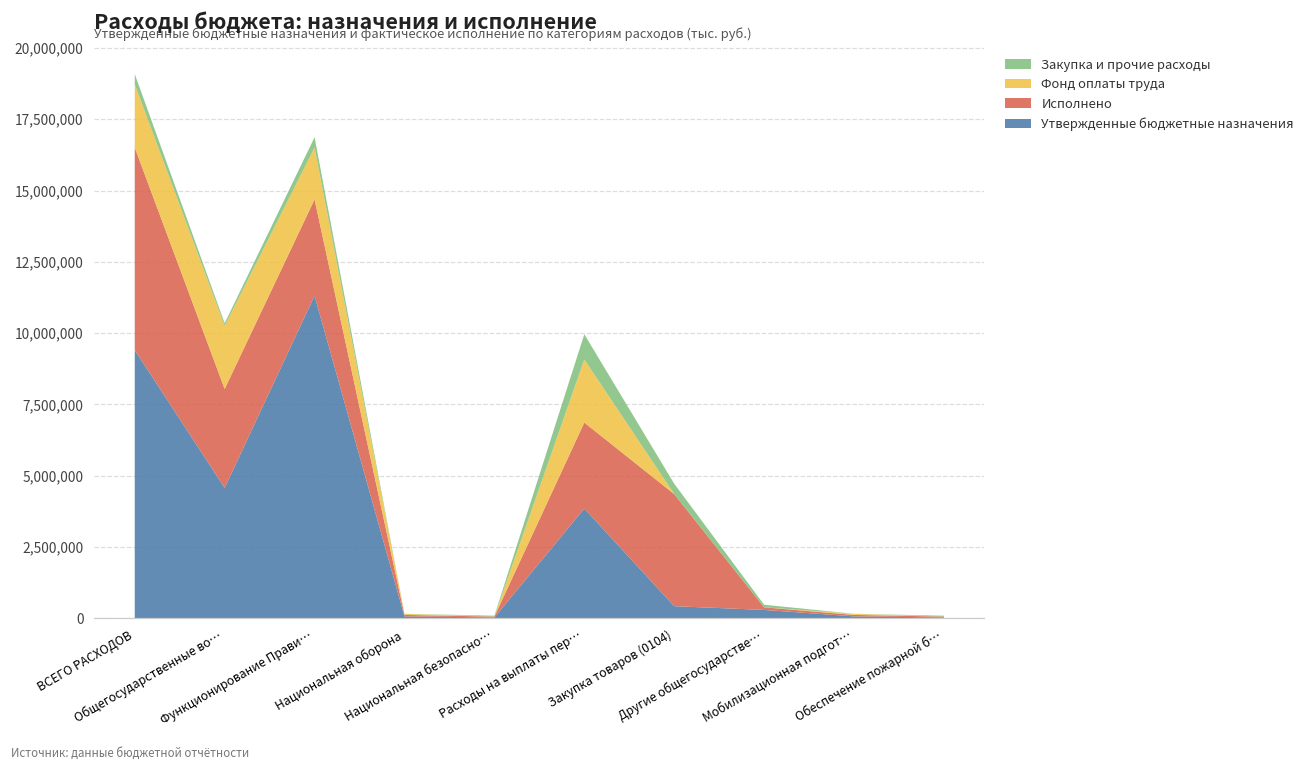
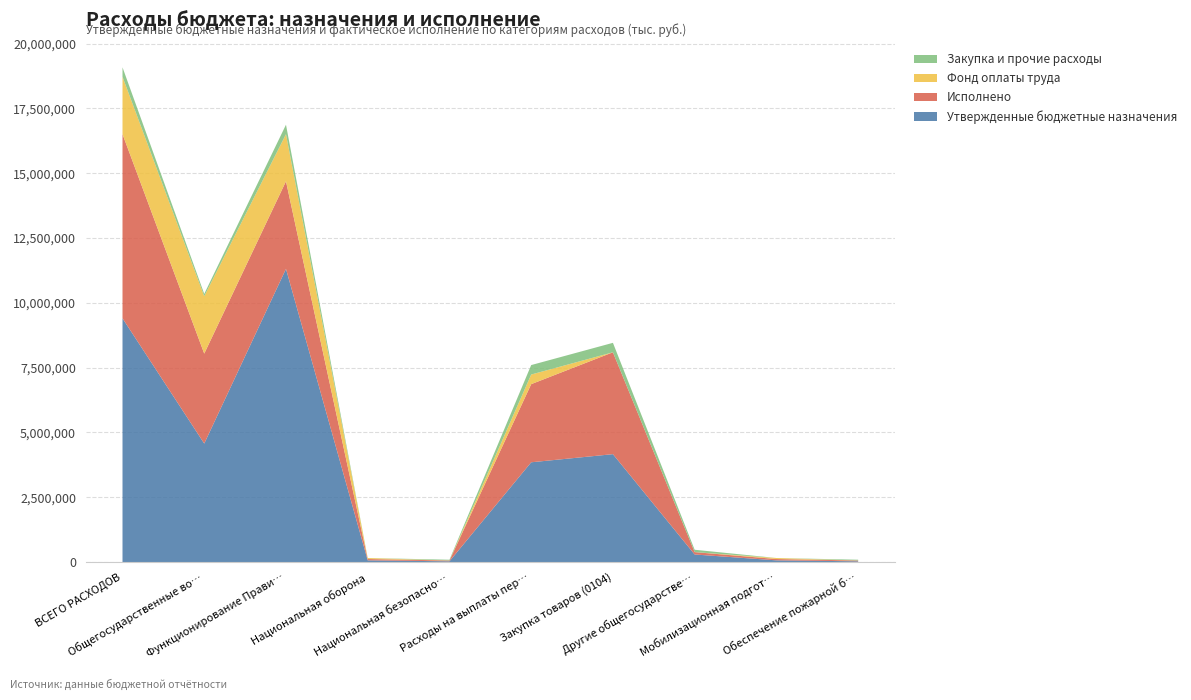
  {
    "Утвержденные бюджетные назначения": {
      "ВСЕГО РАСХОДОВ": "9,400,000",
      "Общегосударственные во…": "4,600,000",
      "Функционирование Прави…": "11,300,000",
      "Расходы на выплаты пер…": "3,900,000",
-     "Закупка товаров (0104)": "400,000"
+     "Закупка товаров (0104)": "4,200,000"
    },
    "Исполнено": {
      "ВСЕГО РАСХОДОВ": "7,100,000",
      "Общегосударственные во…": "3,500,000",
      "Функционирование Прави…": "3,400,000",
      "Расходы на выплаты пер…": "3,000,000"
    },
    "Фонд оплаты труда": {
      "ВСЕГО РАСХОДОВ": "2,200,000",
      "Функционирование Прави…": "1,800,000",
-     "Расходы на выплаты пер…": "2,200,000"
+     "Расходы на выплаты пер…": "400,000"
    },
    "Закупка и прочие расходы": {
      "ВСЕГО РАСХОДОВ": "400,000",
      "Функционирование Прави…": "400,000",
-     "Расходы на выплаты пер…": "900,000",
+     "Расходы на выплаты пер…": "400,000",
      "Закупка товаров (0104)": "400,000"
    }
  }
